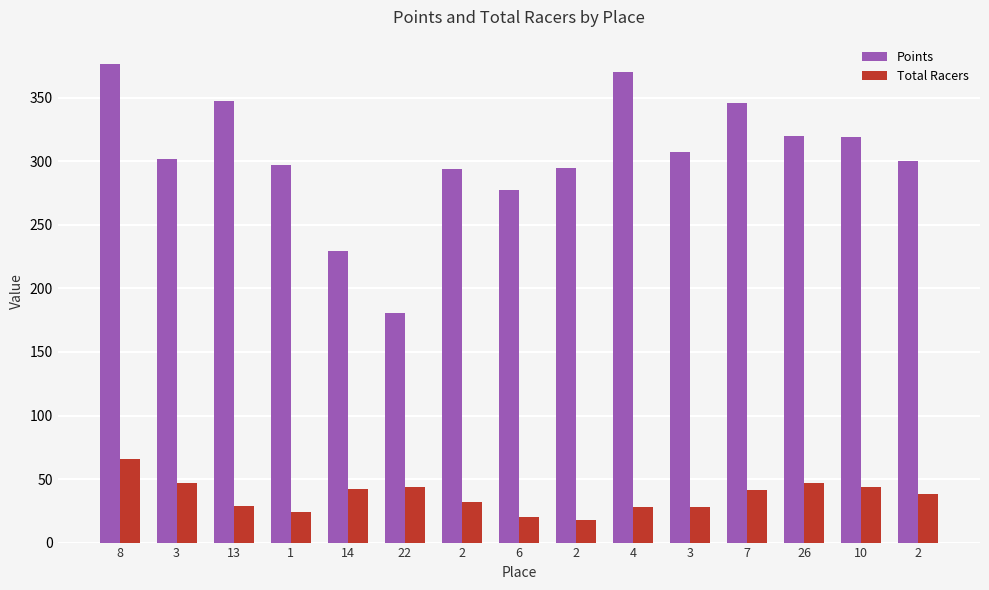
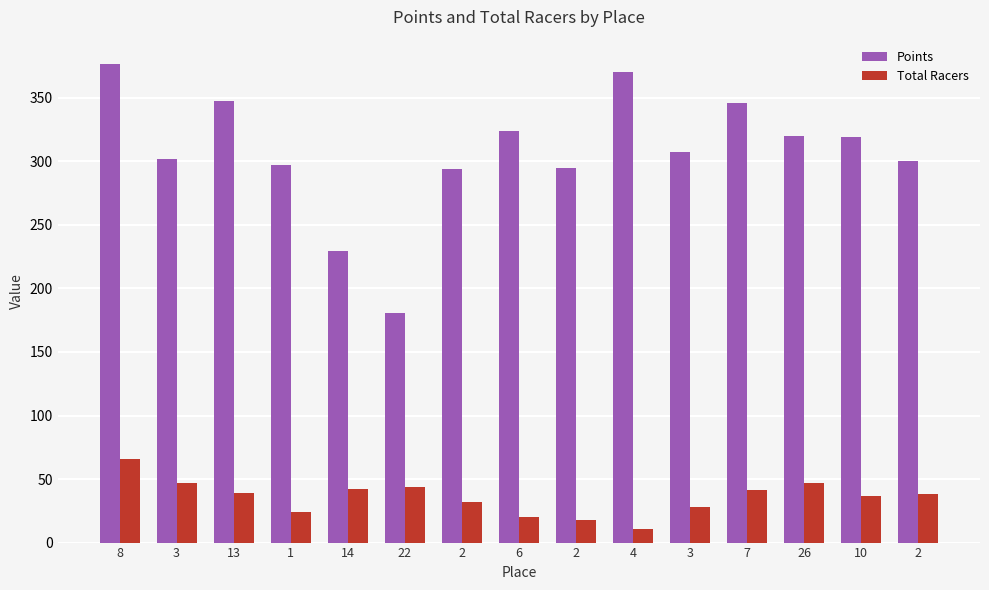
  {
    "Points": {
      "8": 377,
      "13": 348,
      "1": 298,
      "14": 230,
      "22": 181,
-     "6": 277,
+     "6": 324,
      "4": 370,
      "7": 346,
      "26": 320,
      "10": 319
    },
    "Total Racers": {
      "8": 66,
-     "13": 29,
+     "13": 39,
      "1": 24,
      "14": 42,
      "22": 44,
      "6": 20,
-     "4": 28,
+     "4": 11,
      "7": 41,
      "26": 47,
-     "10": 44
+     "10": 37
    }
  }
